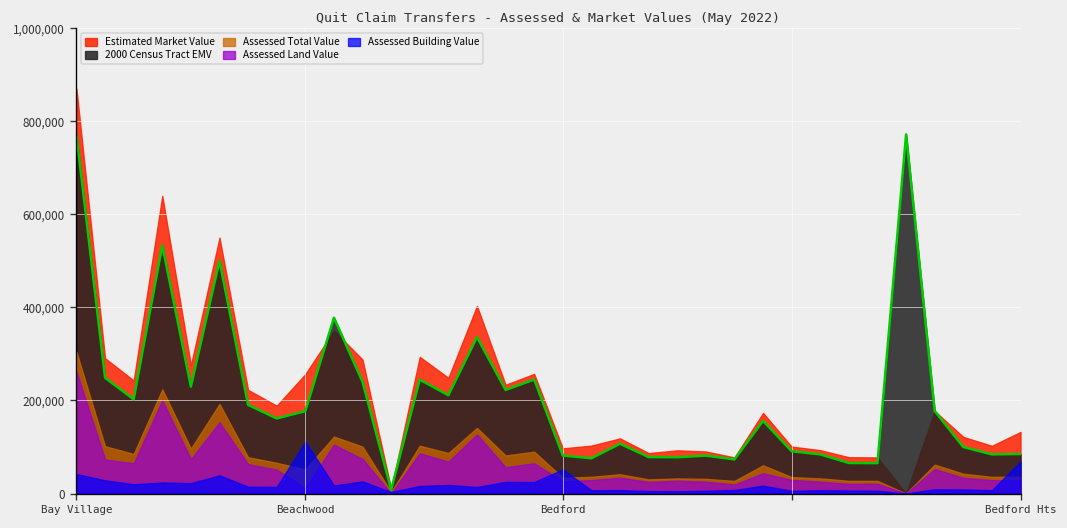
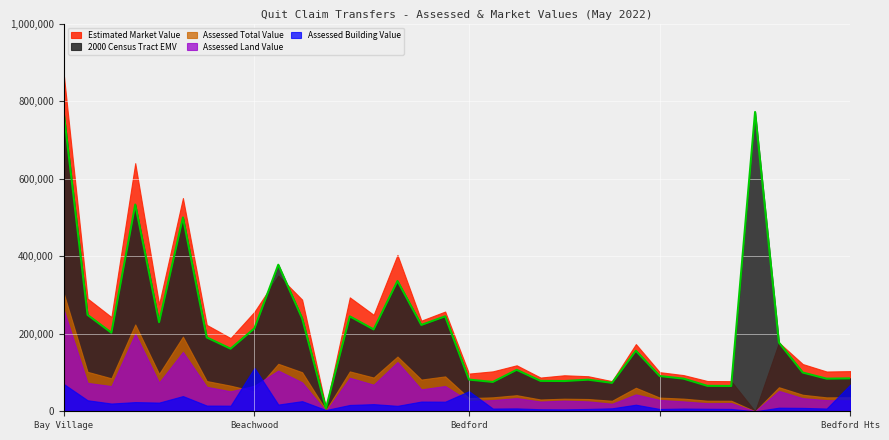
  {
    "Estimated Market Value": {
      "Bay Village": "870,000",
      "Beachwood": "260,000",
      "Bedford": "100,000",
-     "Bedford Hts": "130,000"
+     "Bedford Hts": "100,000"
    },
    "2000 Census Tract EMV": {
      "Bay Village": "770,000",
-     "Beachwood": "180,000",
+     "Beachwood": "210,000",
      "Bedford": "80,000",
      "Bedford Hts": "80,000"
    },
    "Assessed Total Value": {
      "Bay Village": "300,000",
      "Beachwood": "50,000",
      "Bedford": "30,000",
      "Bedford Hts": "40,000"
    },
    "Assessed Land Value": {
      "Bay Village": "260,000",
-     "Beachwood": "10,000",
+     "Beachwood": "70,000",
      "Bedford": "30,000",
      "Bedford Hts": "30,000"
    },
    "Assessed Building Value": {
-     "Bay Village": "40,000",
+     "Bay Village": "70,000",
      "Beachwood": "110,000",
      "Bedford": "50,000",
      "Bedford Hts": "70,000"
    }
  }
